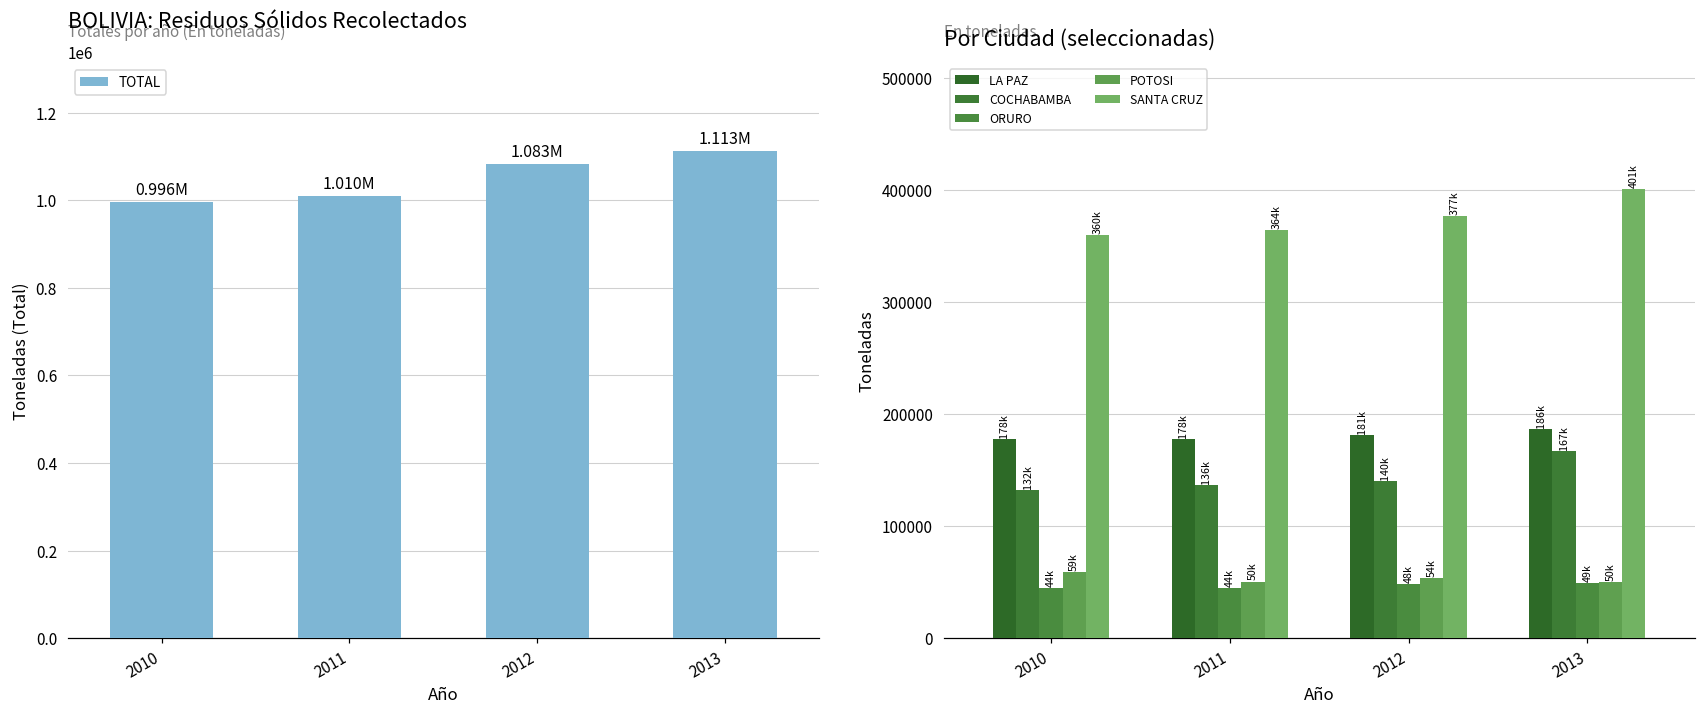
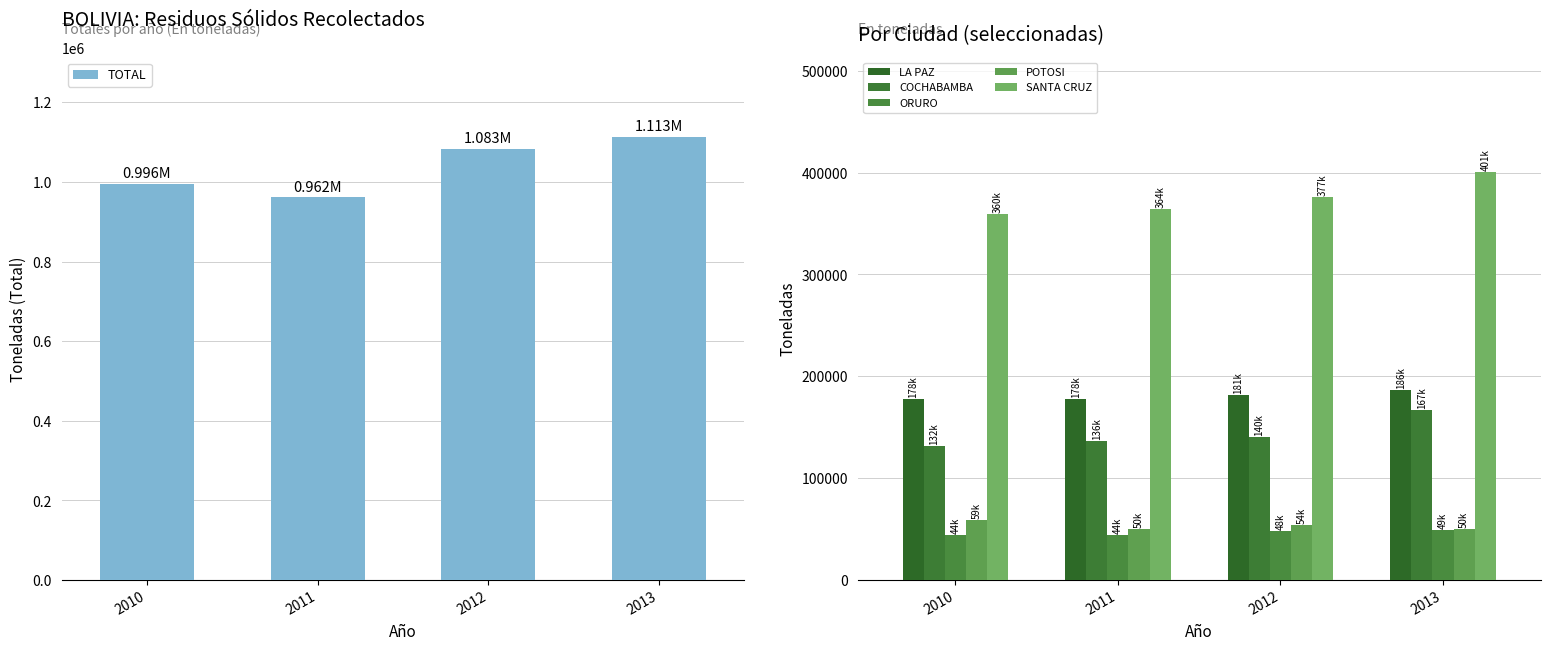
  {
    "BOLIVIA: Residuos Sólidos Recolectados": {
      "2010": "0.996M",
-     "2011": "1.010M",
+     "2011": "0.962M",
      "2012": "1.083M",
      "2013": "1.113M"
    }
  }
